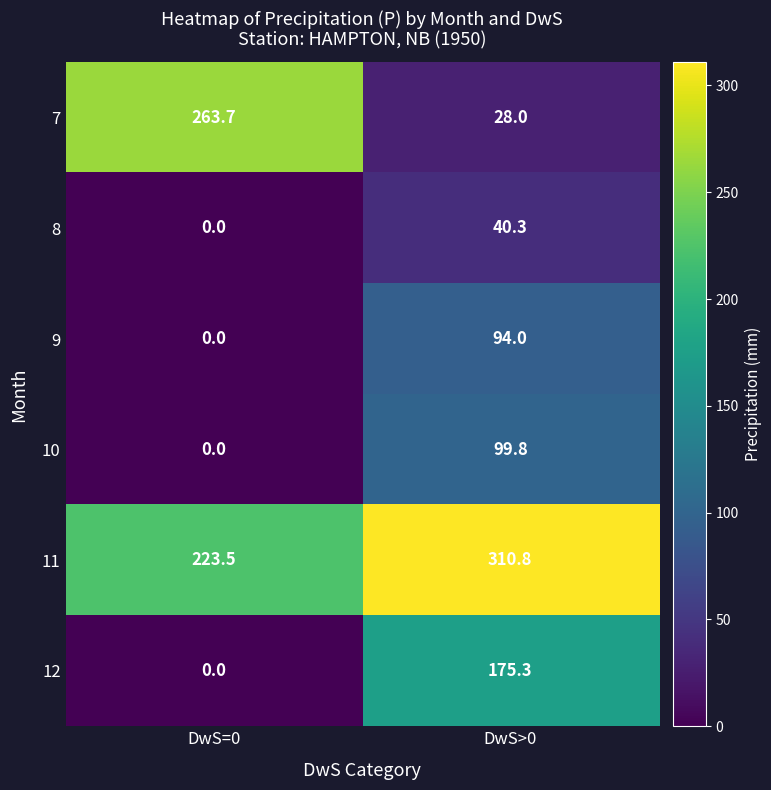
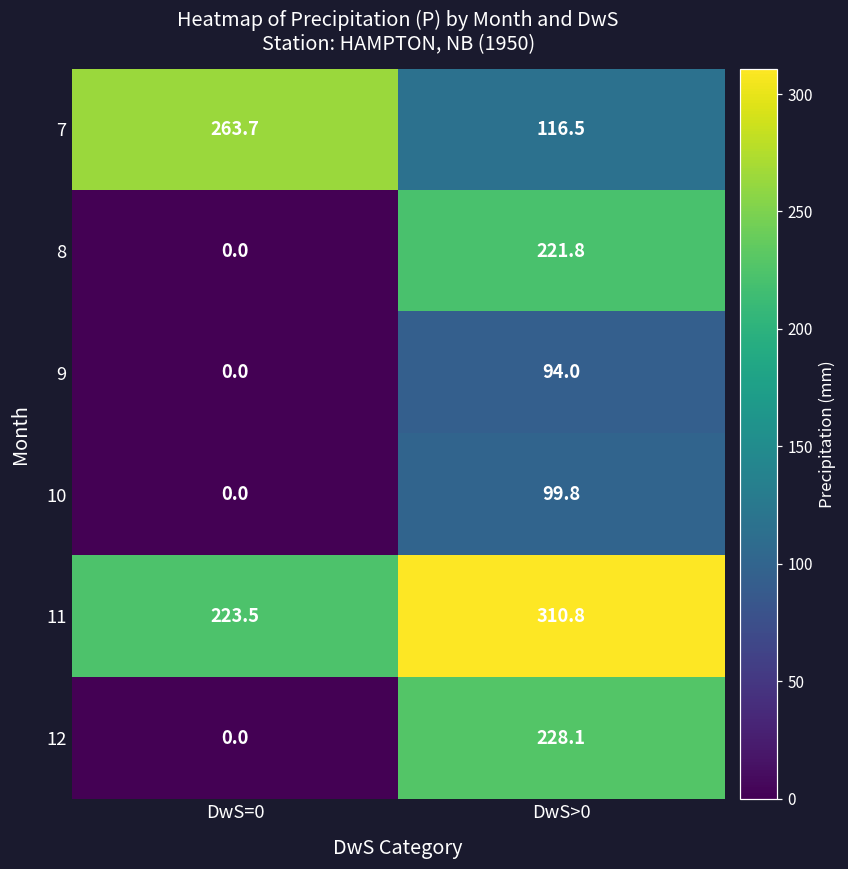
  {
    "7": {
      "DwS=0": 263.7,
-     "DwS>0": 28.0
+     "DwS>0": 116.5
    },
    "8": {
      "DwS=0": 0.0,
-     "DwS>0": 40.3
+     "DwS>0": 221.8
    },
    "9": {
      "DwS=0": 0.0,
      "DwS>0": 94.0
    },
    "10": {
      "DwS=0": 0.0,
      "DwS>0": 99.8
    },
    "11": {
      "DwS=0": 223.5,
      "DwS>0": 310.8
    },
    "12": {
      "DwS=0": 0.0,
-     "DwS>0": 175.3
+     "DwS>0": 228.1
    }
  }
